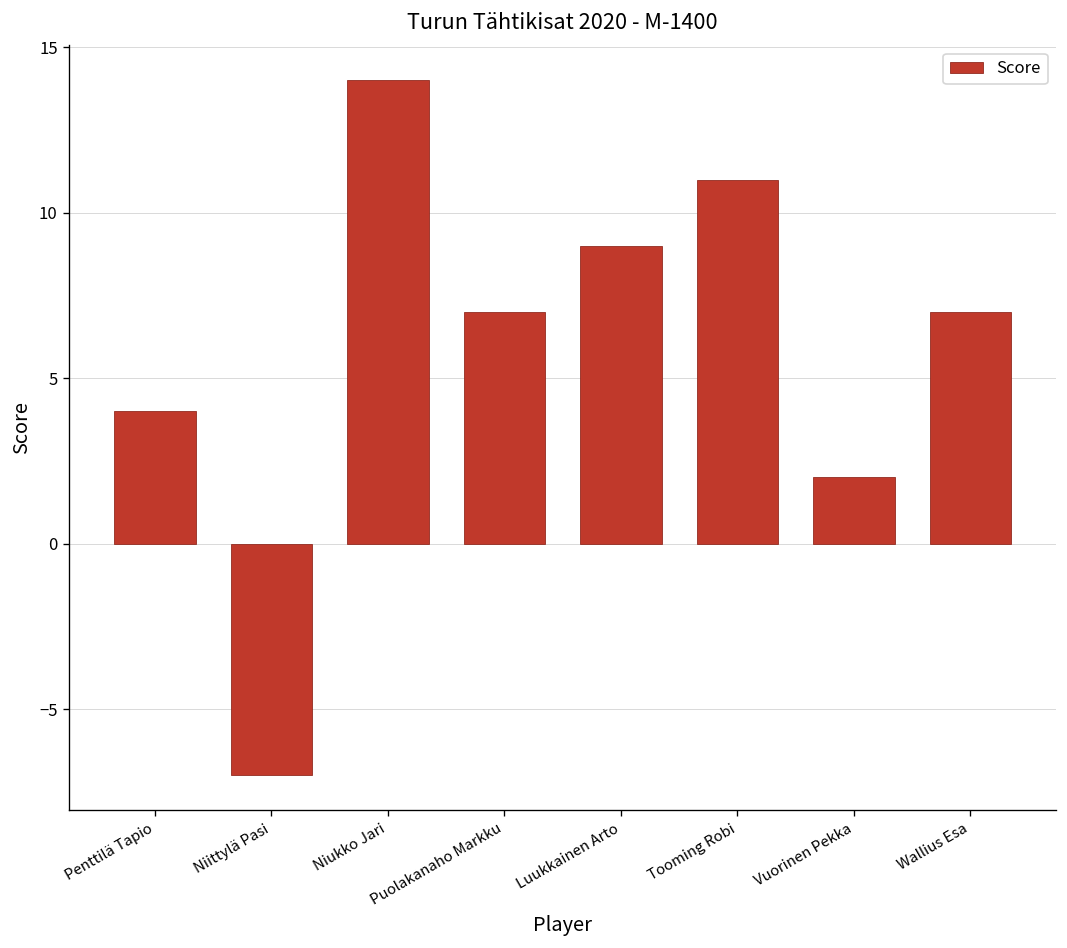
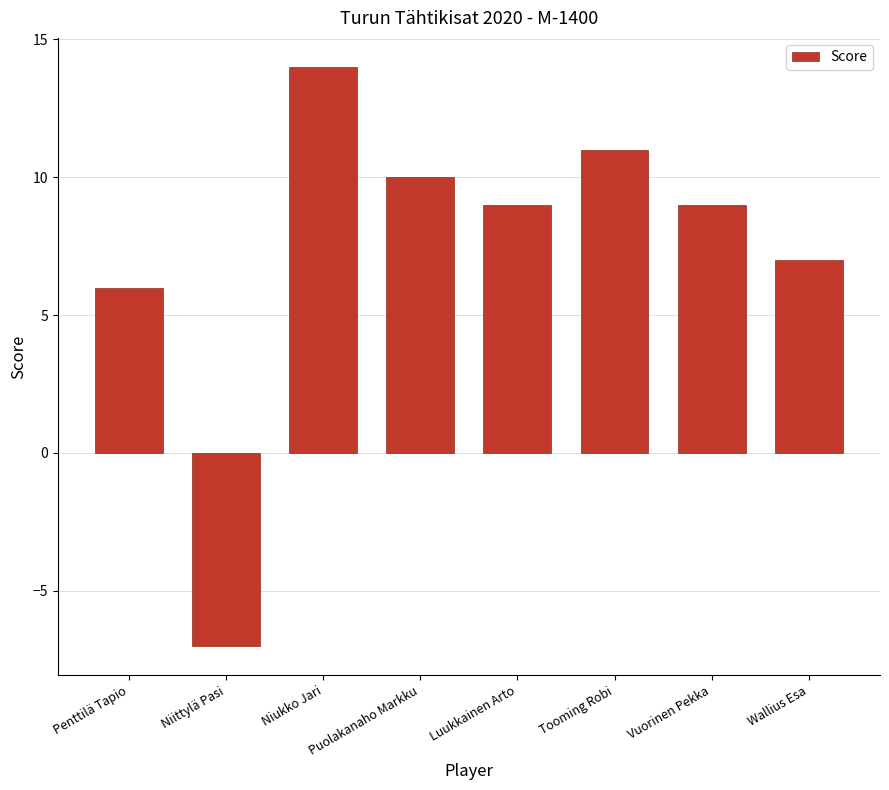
  {
-   "Penttilä Tapio": 4,
+   "Penttilä Tapio": 6,
    "Niittylä Pasi": -7,
    "Niukko Jari": 14,
-   "Puolakanaho Markku": 7,
+   "Puolakanaho Markku": 10,
    "Luukkainen Arto": 9,
    "Tooming Robi": 11,
-   "Vuorinen Pekka": 2,
+   "Vuorinen Pekka": 9,
    "Wallius Esa": 7
  }
